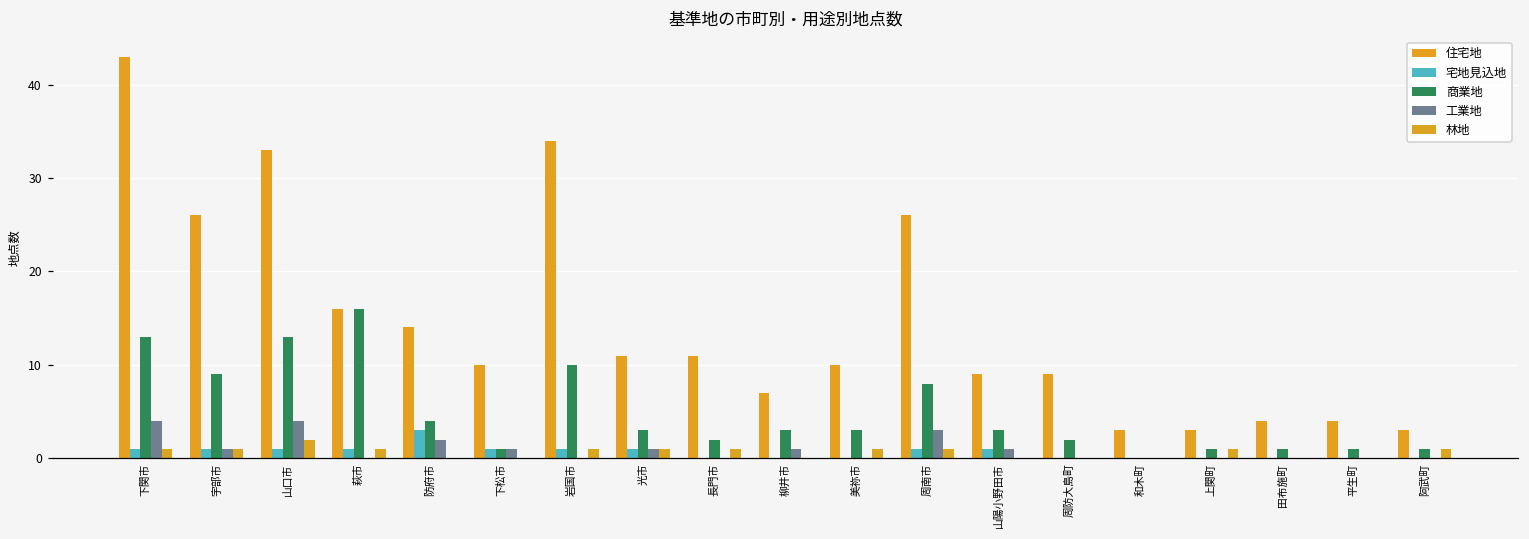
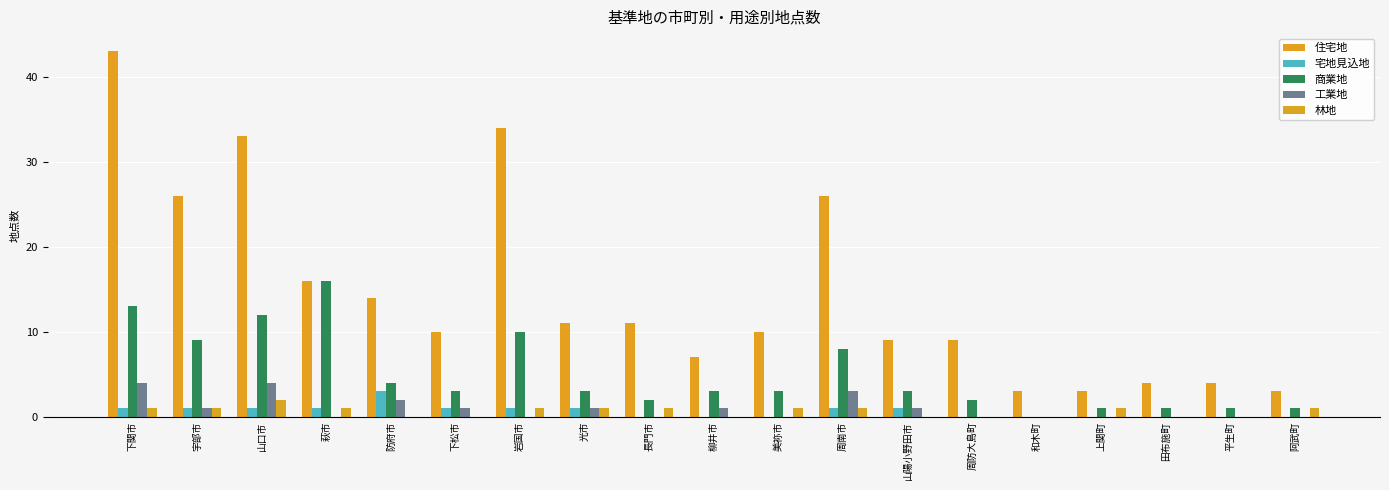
  {
    "宅地見込地": {
      "下関市": 1,
      "宇部市": 1,
      "山口市": 1,
      "萩市": 1,
      "防府市": 3,
      "下松市": 1,
      "岩国市": 1,
      "光市": 1,
      "長門市": 0,
      "柳井市": 0,
      "美祢市": 0,
      "周南市": 1,
      "山陽小野田市": 1,
      "周防大島町": 0,
      "和木町": 0,
      "上関町": 0,
      "田布施町": 0,
      "平生町": 0,
      "阿武町": 0
    },
    "商業地": {
      "下関市": 13,
      "宇部市": 9,
-     "山口市": 13,
+     "山口市": 12,
      "萩市": 16,
      "防府市": 4,
-     "下松市": 1,
+     "下松市": 3,
      "岩国市": 10,
      "光市": 3,
      "長門市": 2,
      "柳井市": 3,
      "美祢市": 3,
      "周南市": 8,
      "山陽小野田市": 3,
      "周防大島町": 2,
      "和木町": 0,
      "上関町": 1,
      "田布施町": 1,
      "平生町": 1,
      "阿武町": 1
    },
    "工業地": {
      "下関市": 4,
      "宇部市": 1,
      "山口市": 4,
      "萩市": 0,
      "防府市": 2,
      "下松市": 1,
      "岩国市": 0,
      "光市": 1,
      "長門市": 0,
      "柳井市": 1,
      "美祢市": 0,
      "周南市": 3,
      "山陽小野田市": 1,
      "周防大島町": 0,
      "和木町": 0,
      "上関町": 0,
      "田布施町": 0,
      "平生町": 0,
      "阿武町": 0
    }
  }
